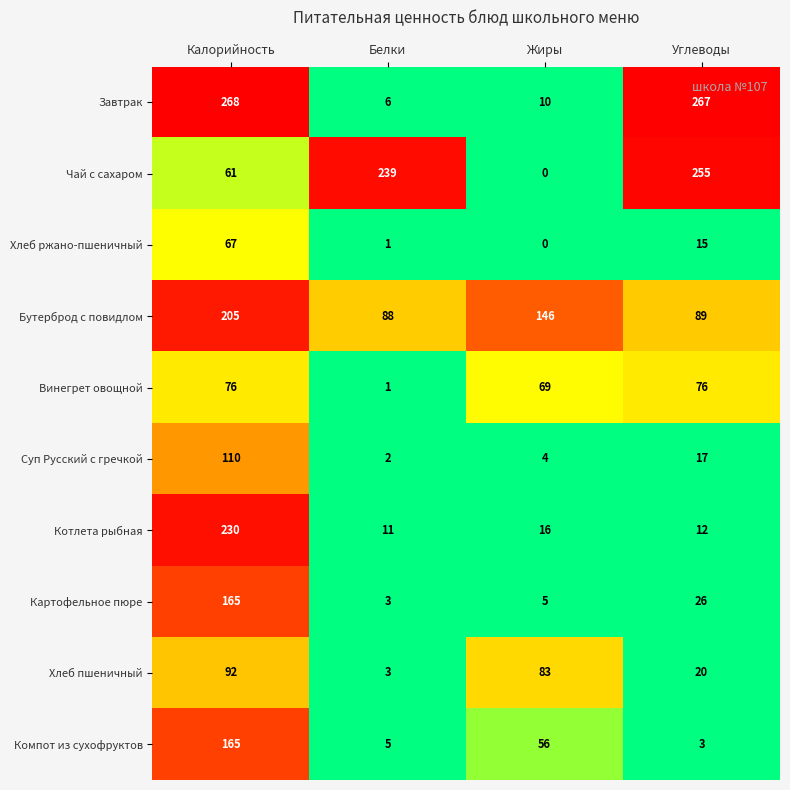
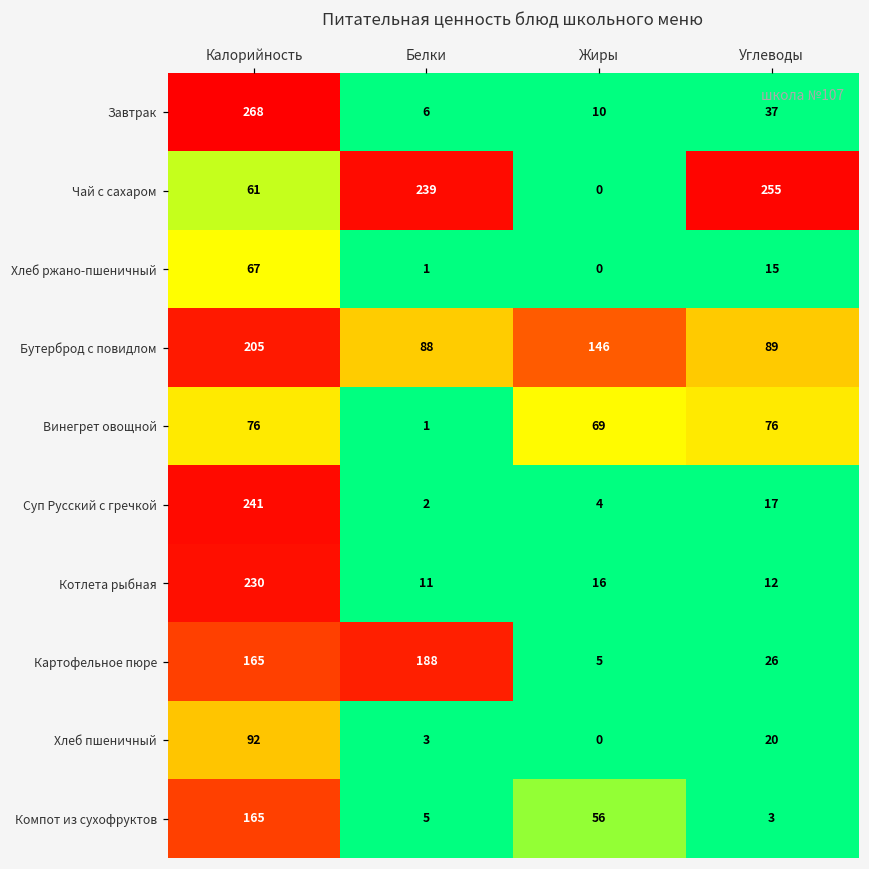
  {
    "Завтрак": {
      "Калорийность": 268,
      "Белки": 6,
      "Жиры": 10,
-     "Углеводы": 267
+     "Углеводы": 37
    },
    "Чай с сахаром": {
      "Калорийность": 61,
      "Белки": 239,
      "Жиры": 0,
      "Углеводы": 255
    },
    "Хлеб ржано-пшеничный": {
      "Калорийность": 67,
      "Белки": 1,
      "Жиры": 0,
      "Углеводы": 15
    },
    "Бутерброд с повидлом": {
      "Калорийность": 205,
      "Белки": 88,
      "Жиры": 146,
      "Углеводы": 89
    },
    "Винегрет овощной": {
      "Калорийность": 76,
      "Белки": 1,
      "Жиры": 69,
      "Углеводы": 76
    },
    "Суп Русский с гречкой": {
-     "Калорийность": 110,
+     "Калорийность": 241,
      "Белки": 2,
      "Жиры": 4,
      "Углеводы": 17
    },
    "Котлета рыбная": {
      "Калорийность": 230,
      "Белки": 11,
      "Жиры": 16,
      "Углеводы": 12
    },
    "Картофельное пюре": {
      "Калорийность": 165,
-     "Белки": 3,
+     "Белки": 188,
      "Жиры": 5,
      "Углеводы": 26
    },
    "Хлеб пшеничный": {
      "Калорийность": 92,
      "Белки": 3,
-     "Жиры": 83,
+     "Жиры": 0,
      "Углеводы": 20
    },
    "Компот из сухофруктов": {
      "Калорийность": 165,
      "Белки": 5,
      "Жиры": 56,
      "Углеводы": 3
    }
  }
